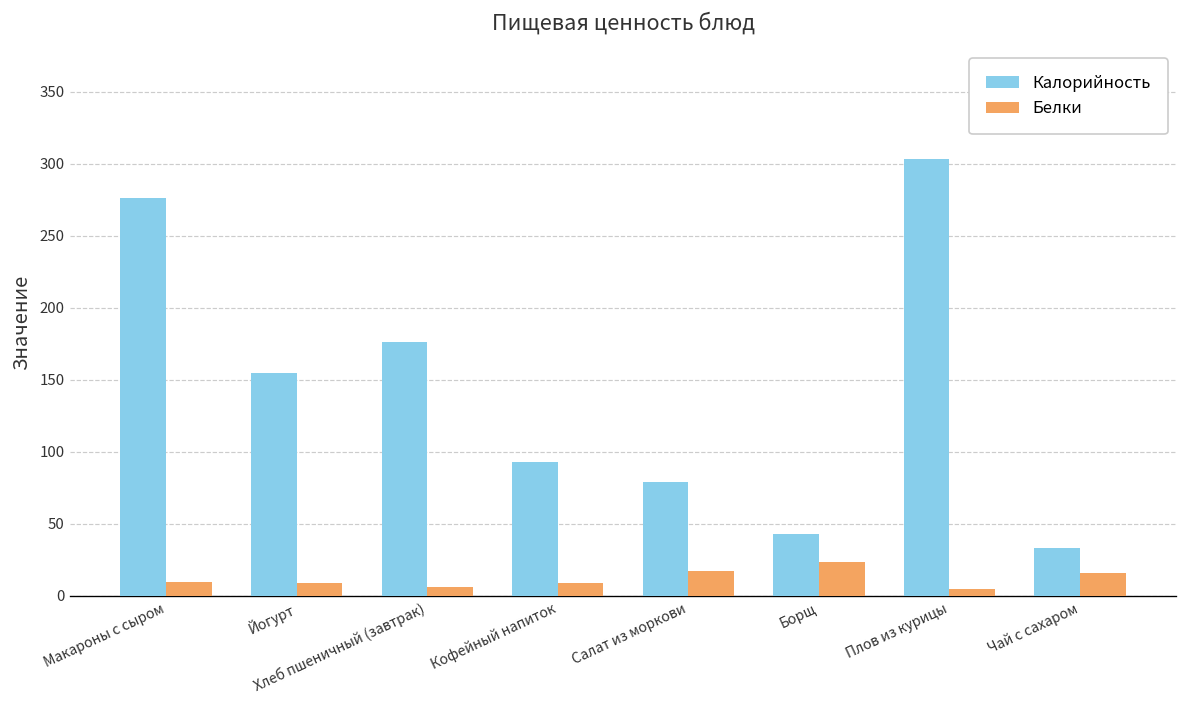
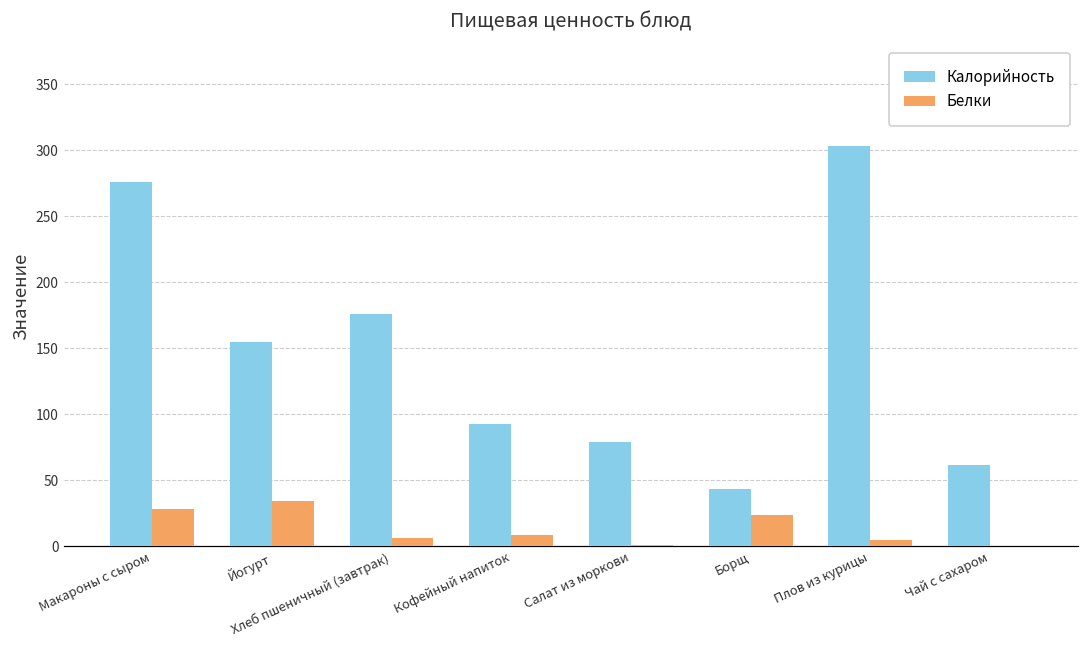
  {
    "Калорийность": {
      "Макароны с сыром": 276,
      "Йогурт": 155,
      "Хлеб пшеничный (завтрак)": 176,
      "Кофейный напиток": 93,
      "Салат из моркови": 79,
      "Борщ": 43,
      "Плов из курицы": 303,
-     "Чай с сахаром": 33
+     "Чай с сахаром": 61
    },
    "Белки": {
-     "Макароны с сыром": 10,
-     "Йогурт": 9,
+     "Макароны с сыром": 28,
+     "Йогурт": 35,
      "Хлеб пшеничный (завтрак)": 6,
      "Кофейный напиток": 9,
-     "Салат из моркови": 17,
+     "Салат из моркови": 1,
      "Борщ": 23,
      "Плов из курицы": 4,
-     "Чай с сахаром": 16
+     "Чай с сахаром": 0
    }
  }
